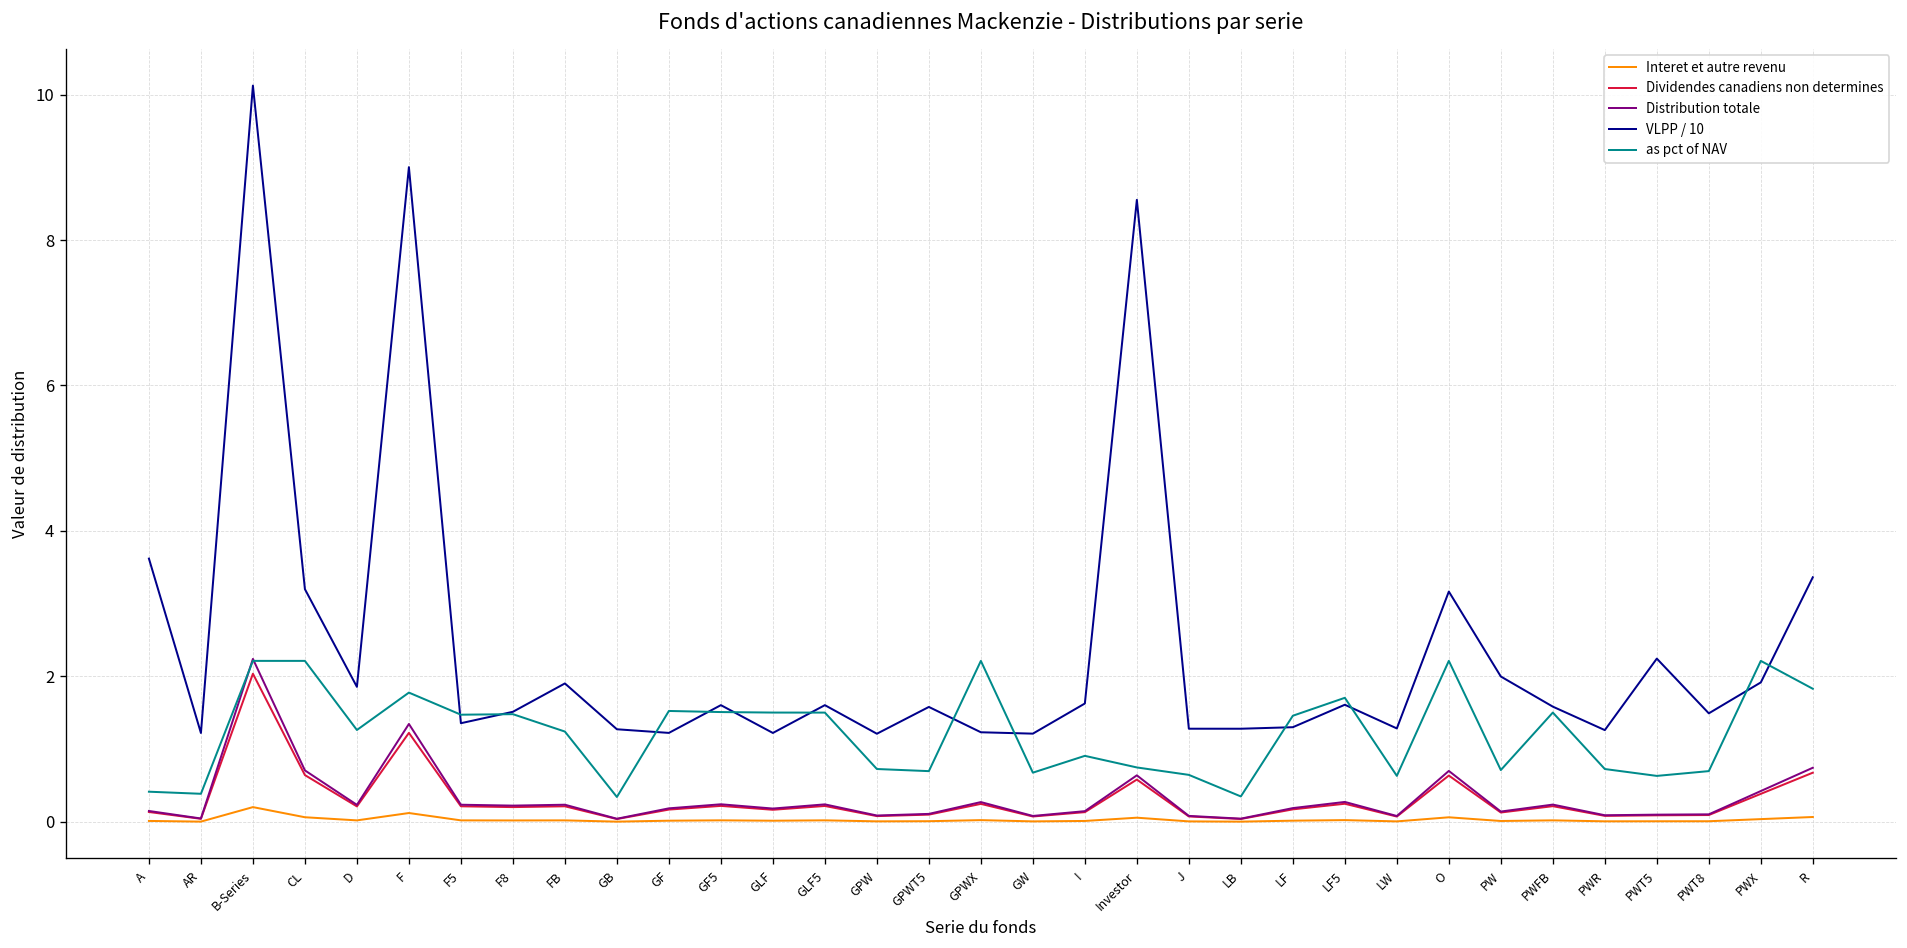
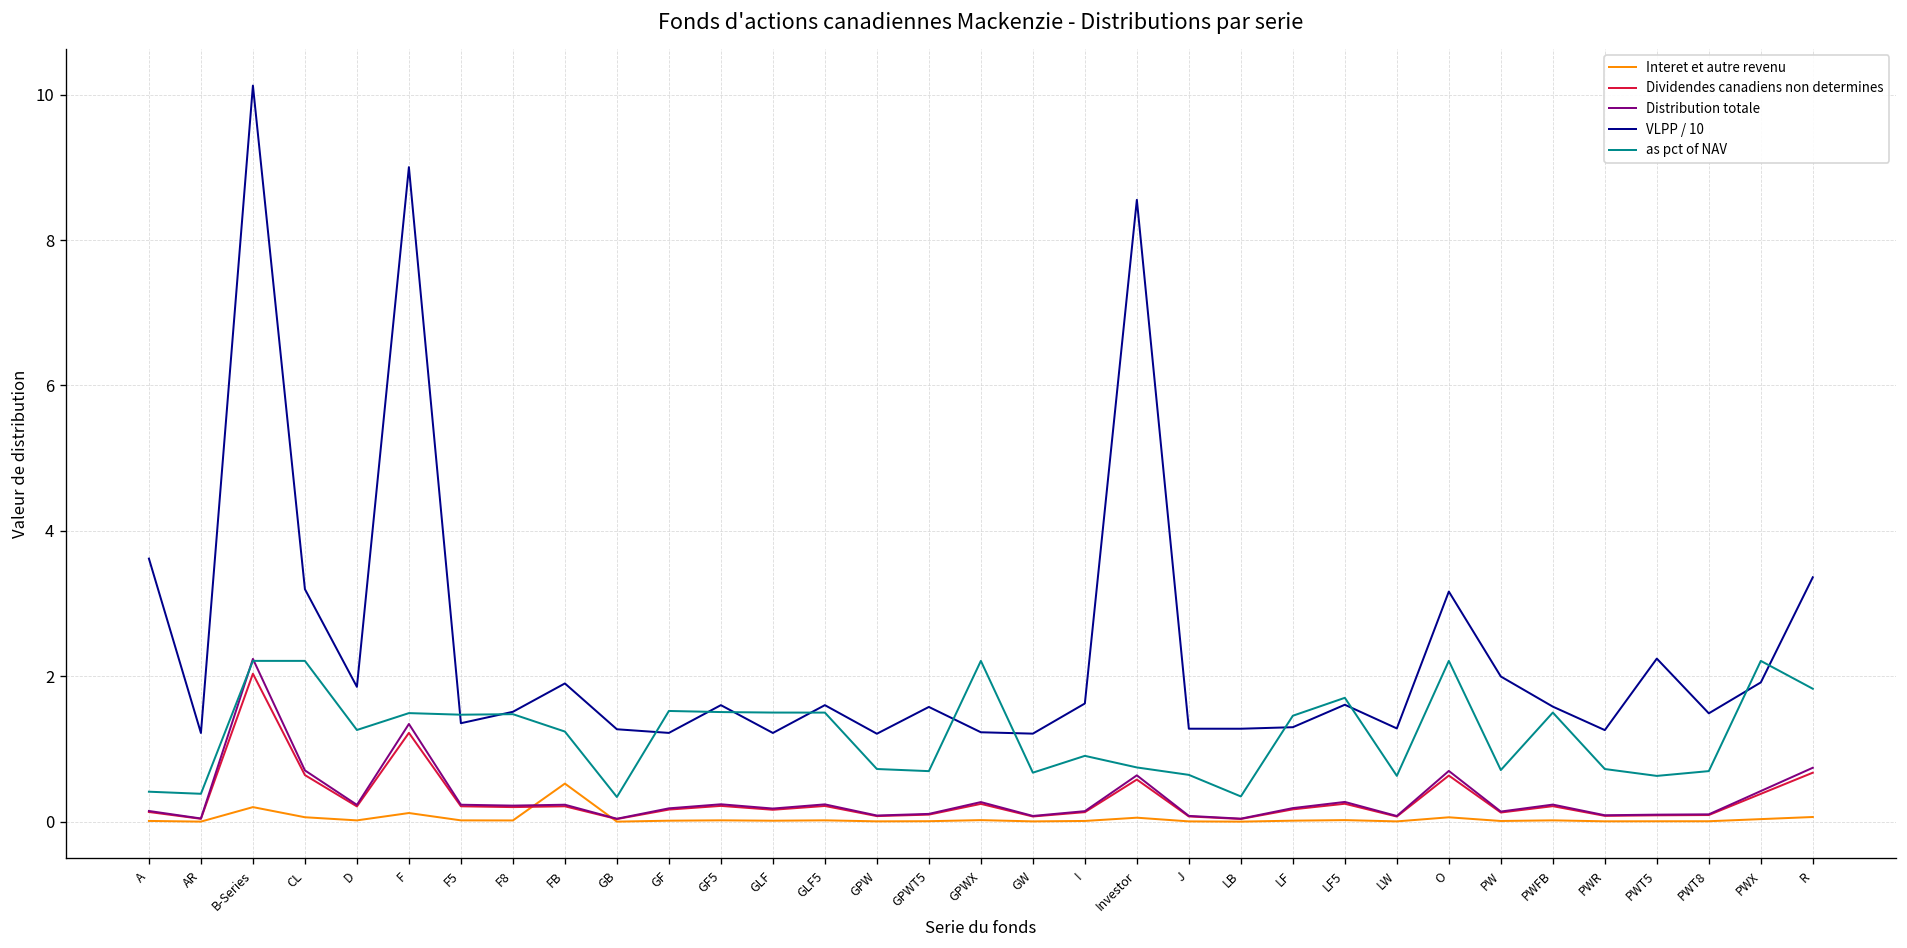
  {
    "Interet et autre revenu": {
      "A": 0.0,
      "B-Series": 0.2,
      "CL": 0.1,
      "D": 0.0,
      "F": 0.1,
      "F5": 0.0,
      "F8": 0.0,
-     "FB": 0.0,
+     "FB": 0.5,
      "GF": 0.0,
      "GF5": 0.0,
      "GLF": 0.0,
      "GLF5": 0.0,
      "GPW": 0.0,
      "GPWT5": 0.0,
      "GPWX": 0.0,
      "GW": 0.0,
      "I": 0.0,
      "Investor": 0.1,
      "J": 0.0,
      "LF": 0.0,
      "LF5": 0.0,
      "LW": 0.0,
      "O": 0.1,
      "PW": 0.0,
      "PWFB": 0.0,
      "PWR": 0.0,
      "PWT5": 0.0,
      "PWT8": 0.0,
      "PWX": 0.0,
      "R": 0.1
    },
    "Dividendes canadiens non determines": {
      "B-Series": 2.0,
      "CL": 0.6,
      "F": 1.2,
      "Investor": 0.6,
      "O": 0.6,
      "R": 0.7
    },
    "Distribution totale": {
      "CL": 0.7,
      "F": 1.3,
      "Investor": 0.6,
      "O": 0.7,
      "R": 0.7
    },
    "VLPP / 10": {
      "A": 3.6,
      "AR": 1.2,
      "B-Series": 10.1,
      "CL": 3.2,
      "D": 1.9,
      "F": 9.0,
      "F5": 1.4,
      "FB": 1.9,
      "GB": 1.3,
      "GF": 1.2,
      "GF5": 1.6,
      "GLF": 1.2,
      "GLF5": 1.6,
      "GPW": 1.2,
      "GPWT5": 1.6,
      "GPWX": 1.2,
      "GW": 1.2,
      "I": 1.6,
      "Investor": 8.6,
      "J": 1.3,
      "LB": 1.3,
      "LF": 1.3,
      "LF5": 1.6,
      "LW": 1.3,
      "O": 3.2,
      "PW": 2.0,
      "PWFB": 1.6,
      "PWR": 1.3,
      "PWT5": 2.2,
      "PWT8": 1.5,
      "PWX": 1.9,
      "R": 3.4
    },
    "as pct of NAV": {
      "A": 0.4,
      "AR": 0.4,
      "CL": 2.2,
      "D": 1.3,
-     "F": 1.8,
+     "F": 1.5,
      "F5": 1.5,
      "FB": 1.2,
      "GB": 0.3,
      "GF": 1.5,
      "GF5": 1.5,
      "GLF": 1.5,
      "GLF5": 1.5,
      "GPW": 0.7,
      "GPWT5": 0.7,
      "GPWX": 2.2,
      "GW": 0.7,
      "I": 0.9,
      "Investor": 0.7,
      "J": 0.6,
      "LB": 0.4,
      "LF": 1.5,
      "LF5": 1.7,
      "LW": 0.6,
      "O": 2.2,
      "PW": 0.7,
      "PWFB": 1.5,
      "PWR": 0.7,
      "PWT5": 0.6,
      "PWT8": 0.7,
      "PWX": 2.2,
      "R": 1.8
    }
  }
